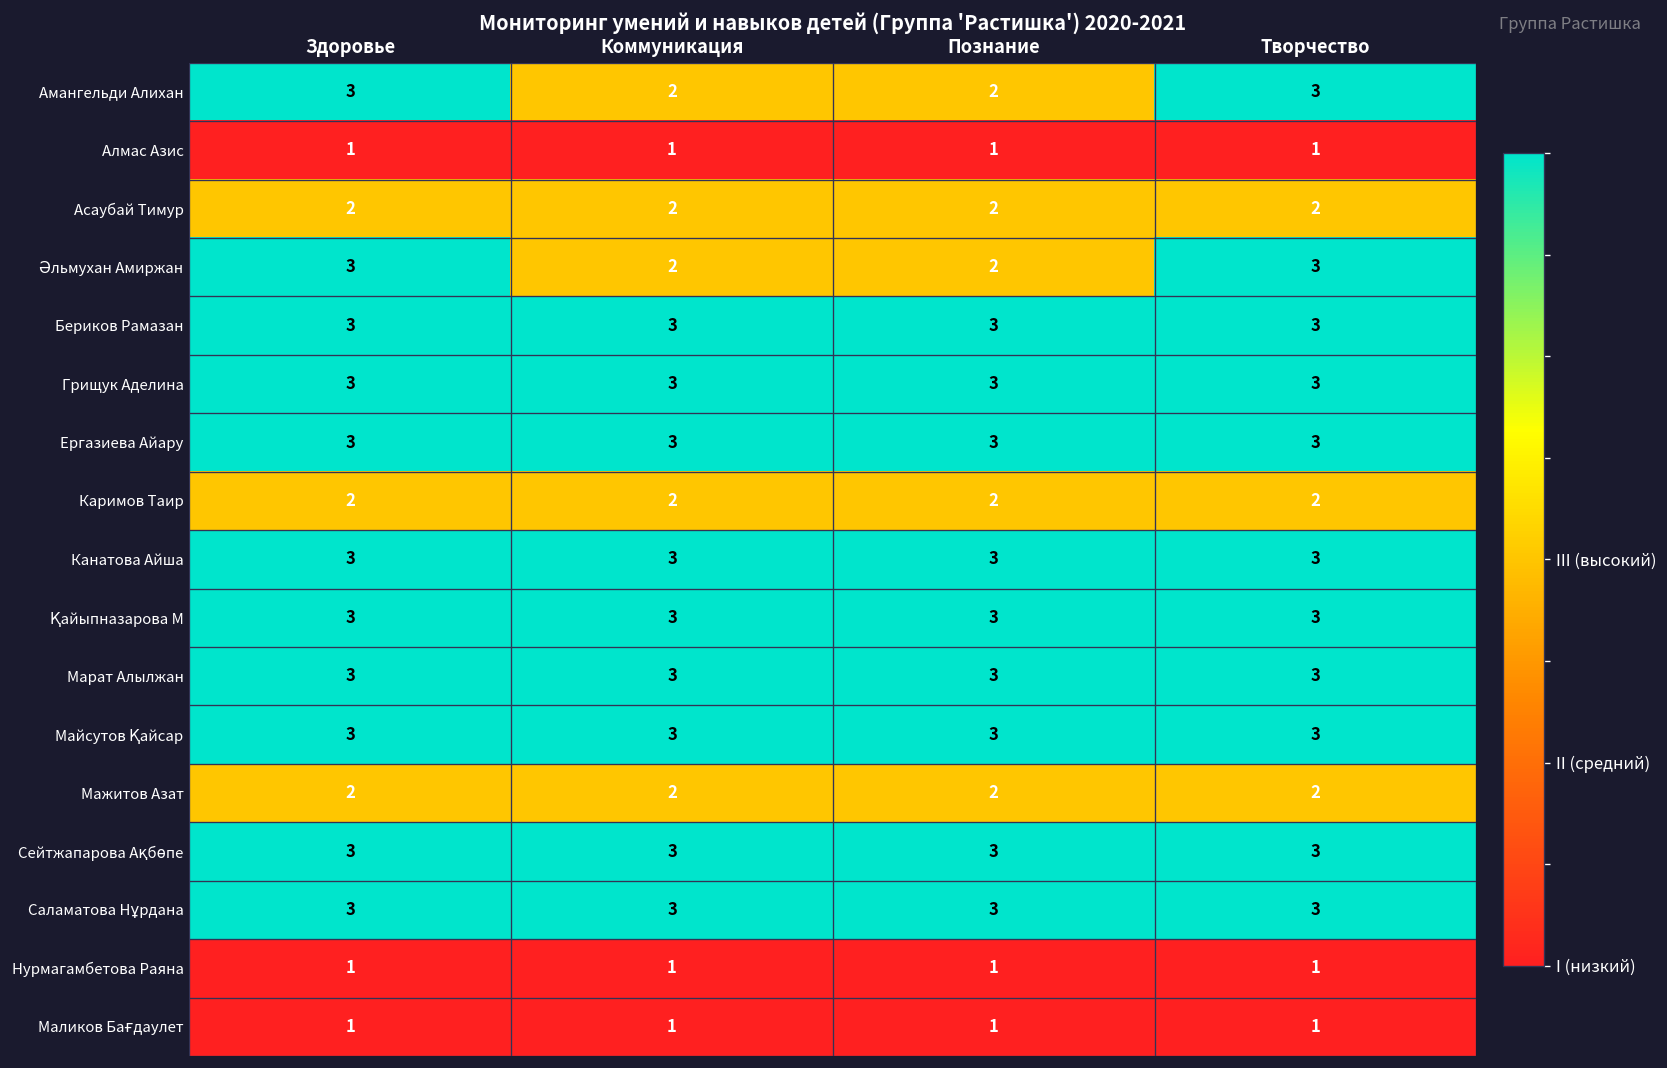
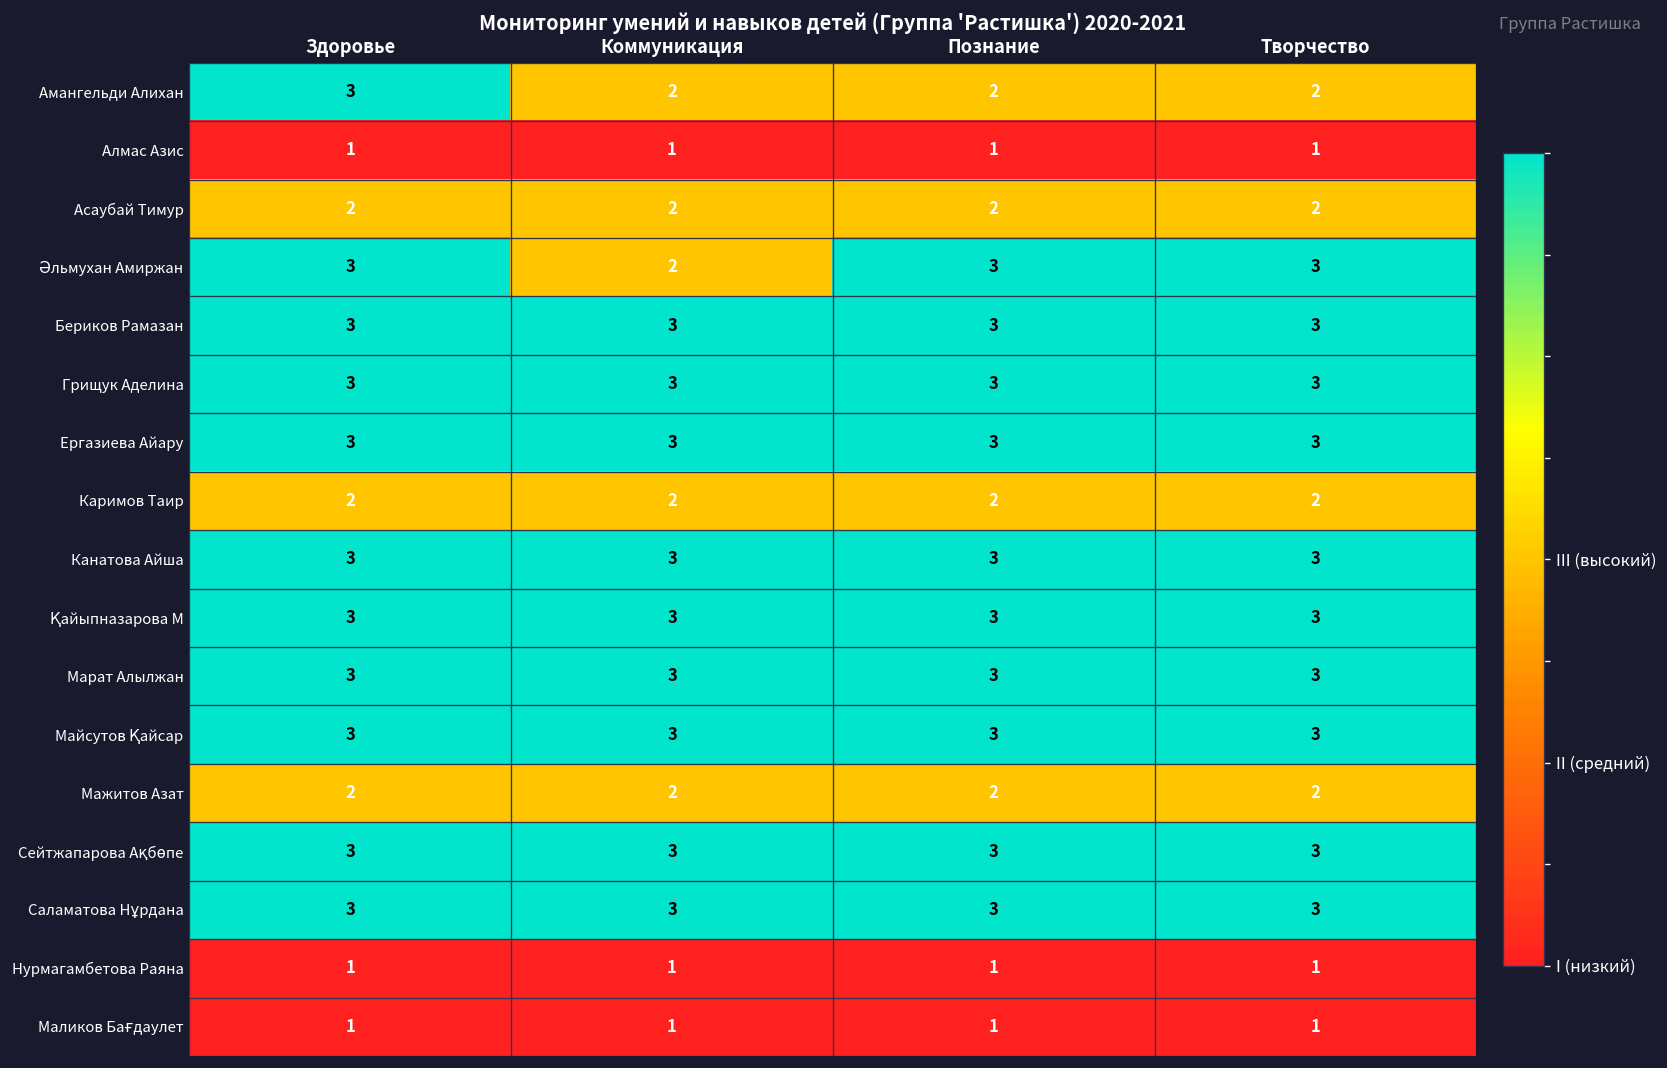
  {
    "Амангельди Алихан": {
      "Здоровье": 3,
      "Коммуникация": 2,
      "Познание": 2,
-     "Творчество": 3
+     "Творчество": 2
    },
    "Алмас Азис": {
      "Здоровье": 1,
      "Коммуникация": 1,
      "Познание": 1,
      "Творчество": 1
    },
    "Асаубай Тимур": {
      "Здоровье": 2,
      "Коммуникация": 2,
      "Познание": 2,
      "Творчество": 2
    },
    "Әльмухан Амиржан": {
      "Здоровье": 3,
      "Коммуникация": 2,
-     "Познание": 2,
+     "Познание": 3,
      "Творчество": 3
    },
    "Бериков Рамазан": {
      "Здоровье": 3,
      "Коммуникация": 3,
      "Познание": 3,
      "Творчество": 3
    },
    "Грищук Аделина": {
      "Здоровье": 3,
      "Коммуникация": 3,
      "Познание": 3,
      "Творчество": 3
    },
    "Ергазиева Айару": {
      "Здоровье": 3,
      "Коммуникация": 3,
      "Познание": 3,
      "Творчество": 3
    },
    "Каримов Таир": {
      "Здоровье": 2,
      "Коммуникация": 2,
      "Познание": 2,
      "Творчество": 2
    },
    "Канатова Айша": {
      "Здоровье": 3,
      "Коммуникация": 3,
      "Познание": 3,
      "Творчество": 3
    },
    "Қайыпназарова М": {
      "Здоровье": 3,
      "Коммуникация": 3,
      "Познание": 3,
      "Творчество": 3
    },
    "Марат Алылжан": {
      "Здоровье": 3,
      "Коммуникация": 3,
      "Познание": 3,
      "Творчество": 3
    },
    "Майсутов Қайсар": {
      "Здоровье": 3,
      "Коммуникация": 3,
      "Познание": 3,
      "Творчество": 3
    },
    "Мажитов Азат": {
      "Здоровье": 2,
      "Коммуникация": 2,
      "Познание": 2,
      "Творчество": 2
    },
    "Сейтжапарова Ақбөпе": {
      "Здоровье": 3,
      "Коммуникация": 3,
      "Познание": 3,
      "Творчество": 3
    },
    "Саламатова Нұрдана": {
      "Здоровье": 3,
      "Коммуникация": 3,
      "Познание": 3,
      "Творчество": 3
    },
    "Нурмагамбетова Раяна": {
      "Здоровье": 1,
      "Коммуникация": 1,
      "Познание": 1,
      "Творчество": 1
    },
    "Маликов Бағдаулет": {
      "Здоровье": 1,
      "Коммуникация": 1,
      "Познание": 1,
      "Творчество": 1
    }
  }
